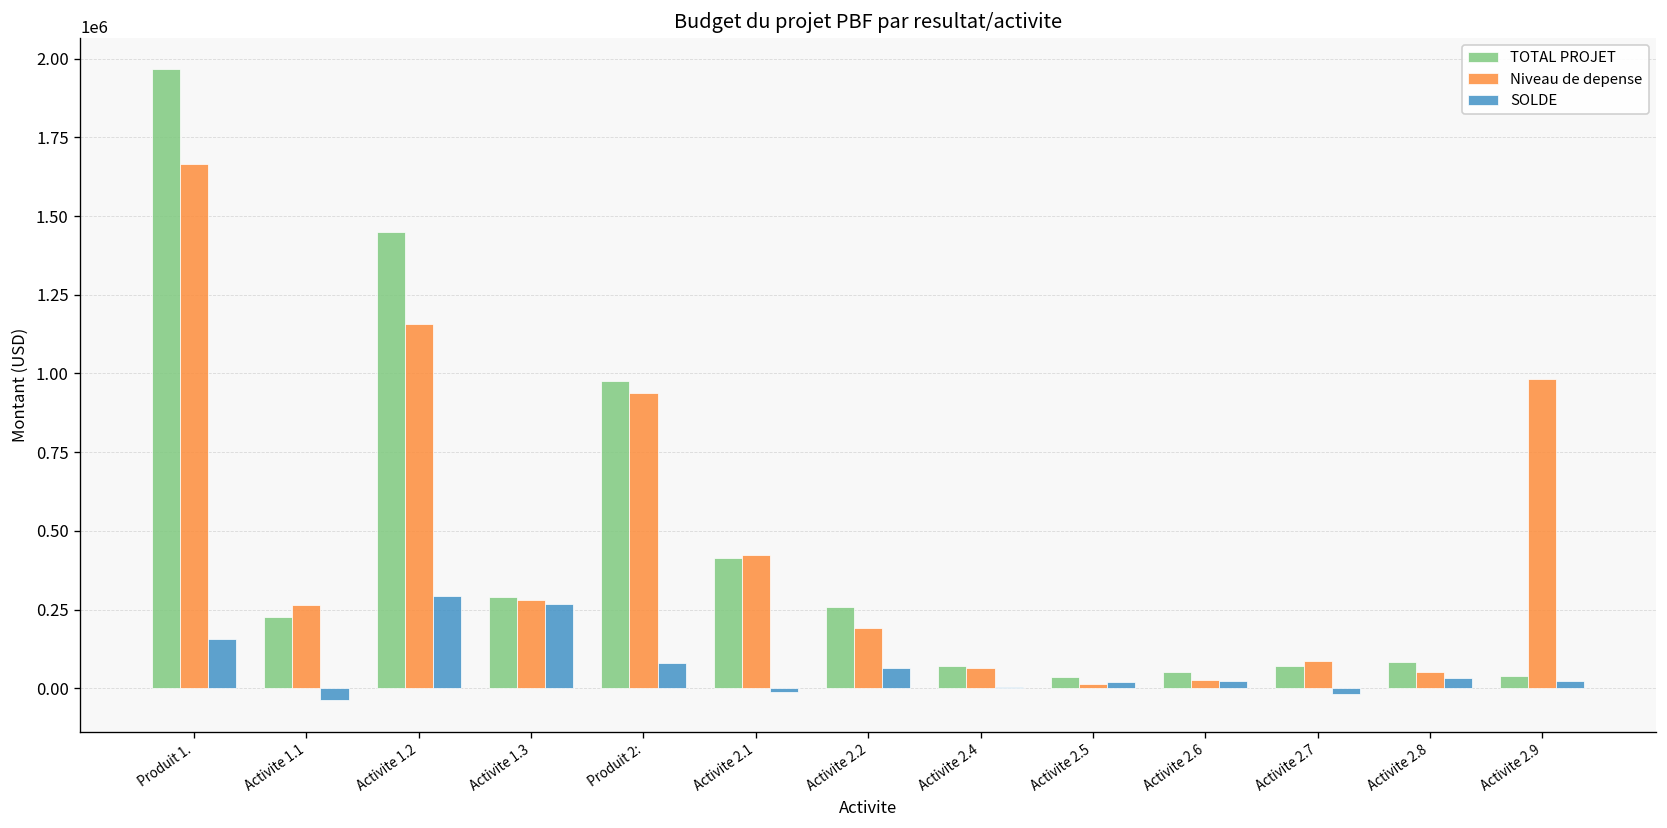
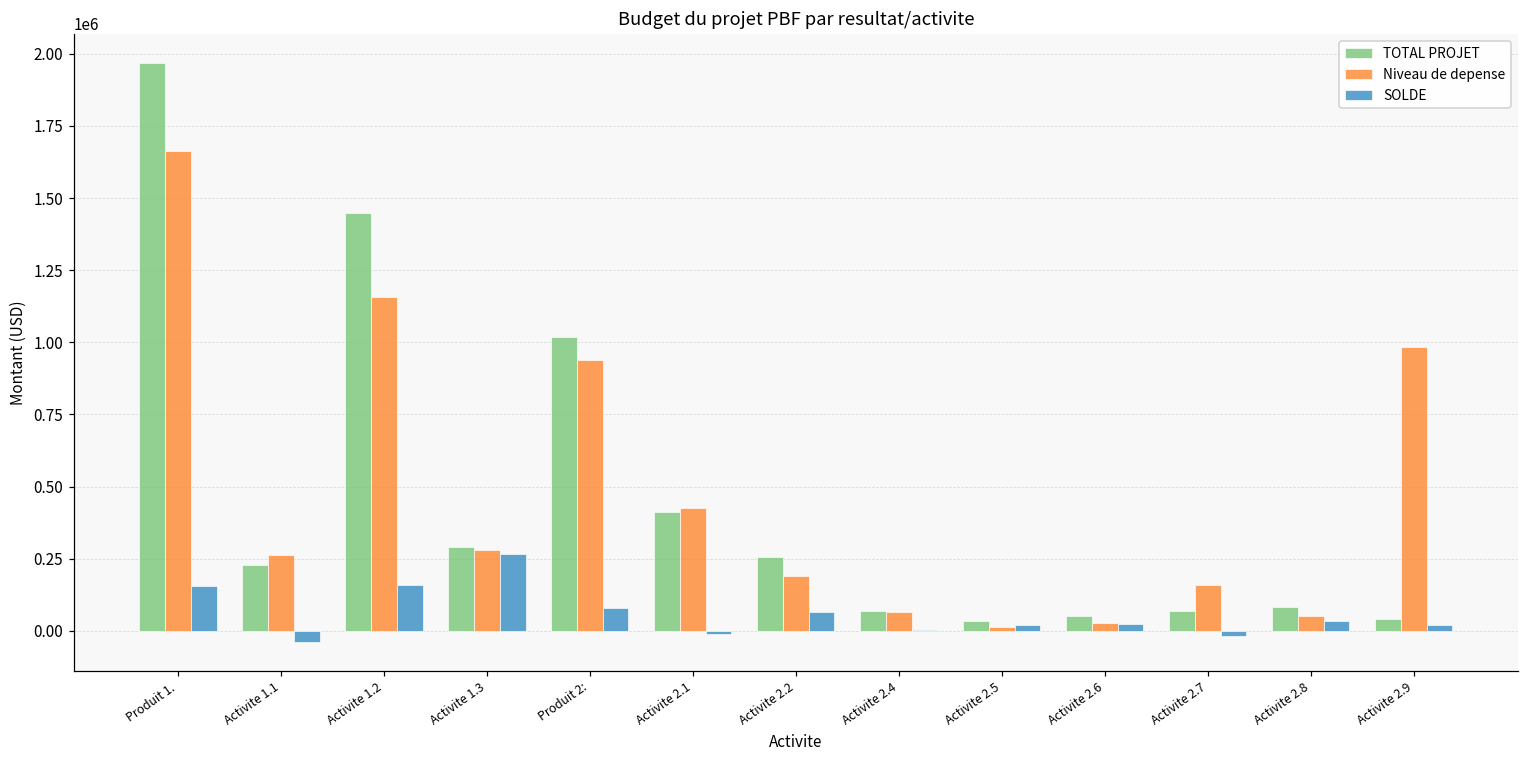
  {
    "TOTAL PROJET": {
      "Produit 1.": 1970000,
      "Activite 1.1": 230000,
      "Activite 1.2": 1450000,
      "Activite 1.3": 290000,
-     "Produit 2:": 980000,
+     "Produit 2:": 1020000,
      "Activite 2.1": 410000,
      "Activite 2.2": 260000,
      "Activite 2.4": 70000,
      "Activite 2.5": 40000,
      "Activite 2.6": 50000,
      "Activite 2.7": 70000,
      "Activite 2.8": 80000,
      "Activite 2.9": 40000
    },
    "Niveau de depense": {
      "Produit 1.": 1660000,
      "Activite 1.1": 260000,
      "Activite 1.2": 1160000,
      "Activite 1.3": 280000,
      "Produit 2:": 940000,
      "Activite 2.1": 420000,
      "Activite 2.2": 190000,
      "Activite 2.4": 70000,
      "Activite 2.5": 10000,
      "Activite 2.6": 30000,
-     "Activite 2.7": 90000,
+     "Activite 2.7": 160000,
      "Activite 2.8": 50000,
      "Activite 2.9": 980000
    },
    "SOLDE": {
      "Produit 1.": 160000,
      "Activite 1.1": -40000,
-     "Activite 1.2": 290000,
+     "Activite 1.2": 160000,
      "Activite 1.3": 270000,
      "Produit 2:": 80000,
      "Activite 2.1": -10000,
      "Activite 2.2": 70000,
      "Activite 2.5": 20000,
      "Activite 2.6": 20000,
      "Activite 2.7": -20000,
      "Activite 2.8": 30000,
      "Activite 2.9": 20000
    }
  }
